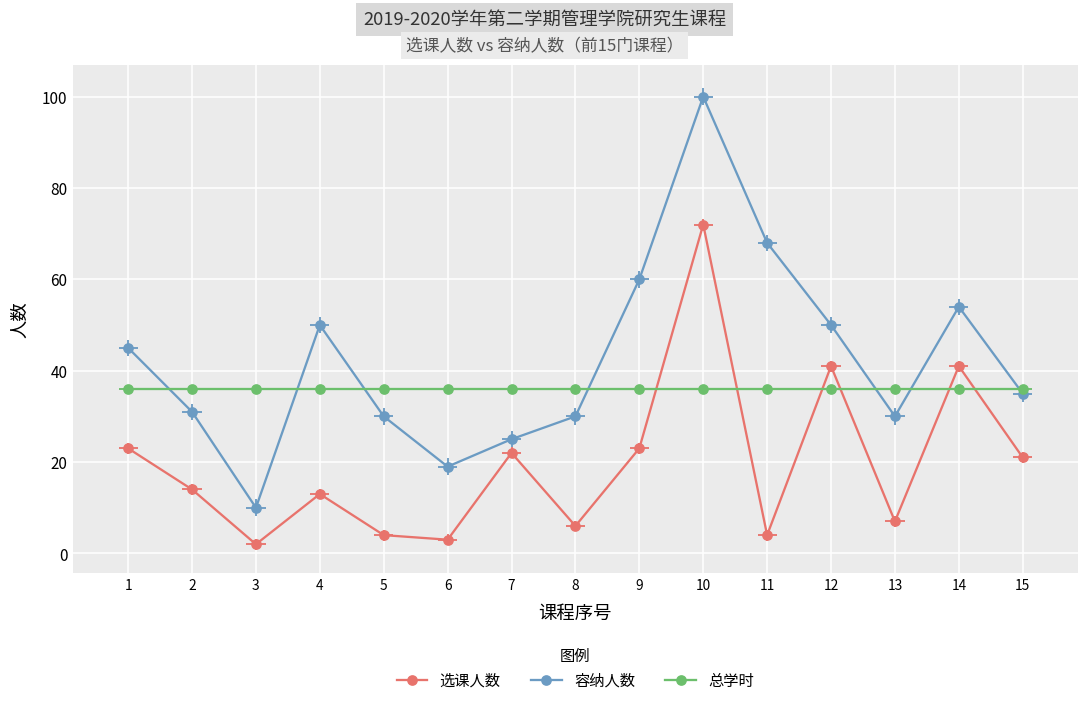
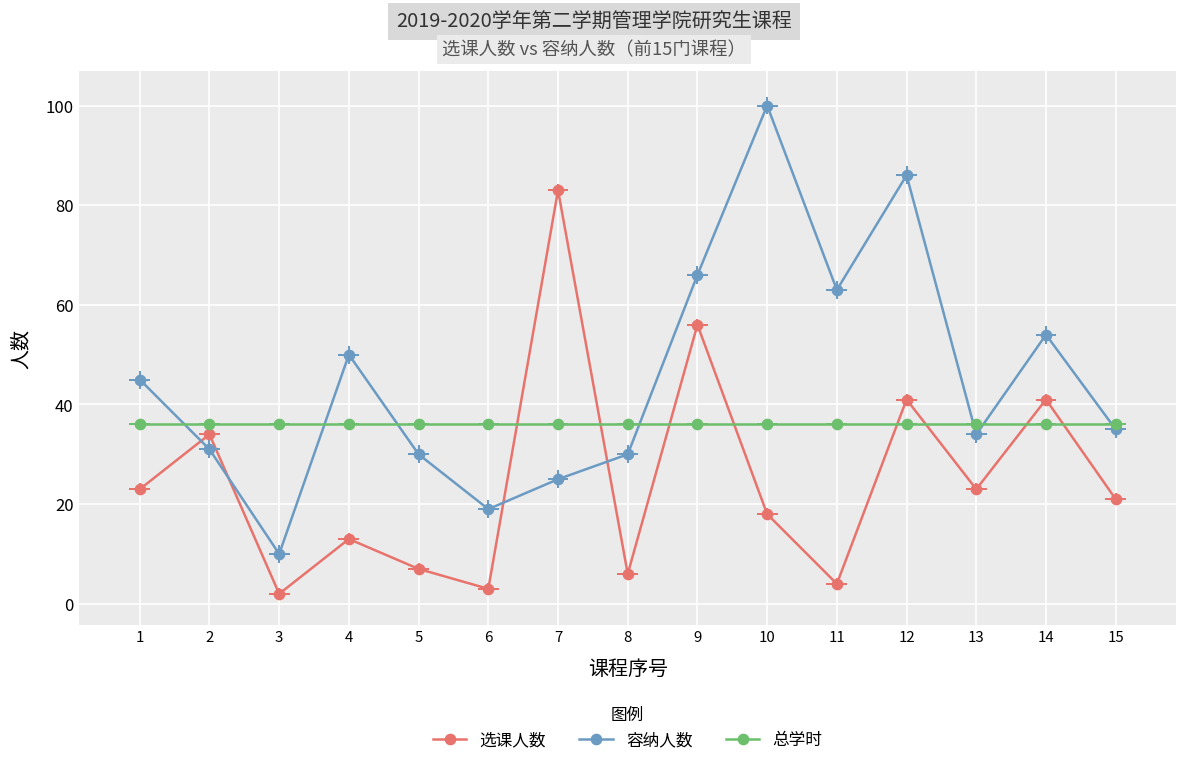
  {
    "选课人数": {
      "1": 23,
-     "2": 14,
+     "2": 34,
      "3": 2,
      "4": 13,
-     "5": 4,
+     "5": 7,
      "6": 3,
-     "7": 22,
+     "7": 83,
      "8": 6,
-     "9": 23,
-     "10": 72,
+     "9": 56,
+     "10": 18,
      "11": 4,
      "12": 41,
-     "13": 7,
+     "13": 23,
      "14": 41,
      "15": 21
    },
    "容纳人数": {
      "1": 45,
      "2": 31,
      "3": 10,
      "4": 50,
      "5": 30,
      "6": 19,
      "7": 25,
      "8": 30,
-     "9": 60,
+     "9": 66,
      "10": 100,
-     "11": 68,
-     "12": 50,
-     "13": 30,
+     "11": 63,
+     "12": 86,
+     "13": 34,
      "14": 54,
      "15": 35
    },
    "总学时": {
      "1": 36,
      "2": 36,
      "3": 36,
      "4": 36,
      "5": 36,
      "6": 36,
      "7": 36,
      "8": 36,
      "9": 36,
      "10": 36,
      "11": 36,
      "12": 36,
      "13": 36,
      "14": 36,
      "15": 36
    }
  }
